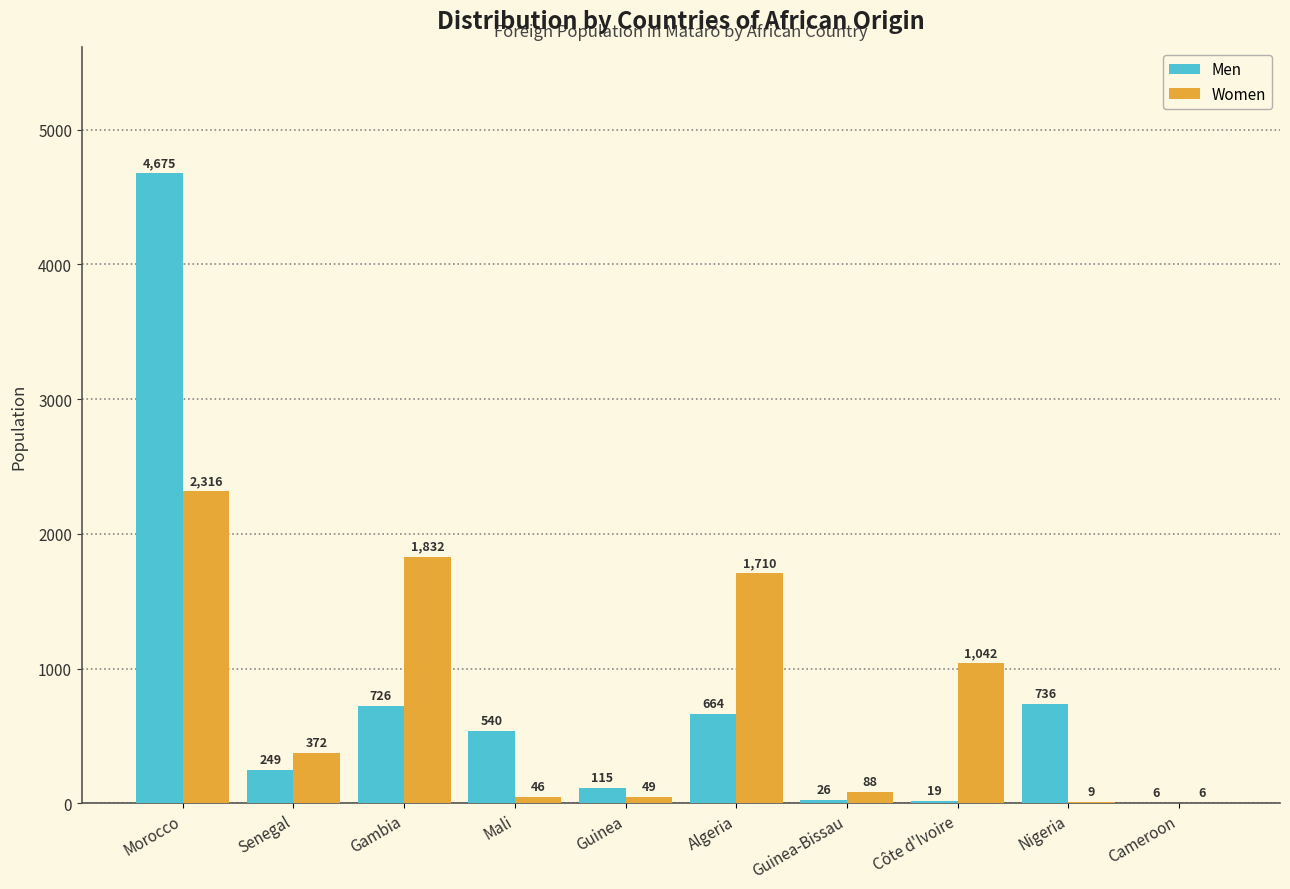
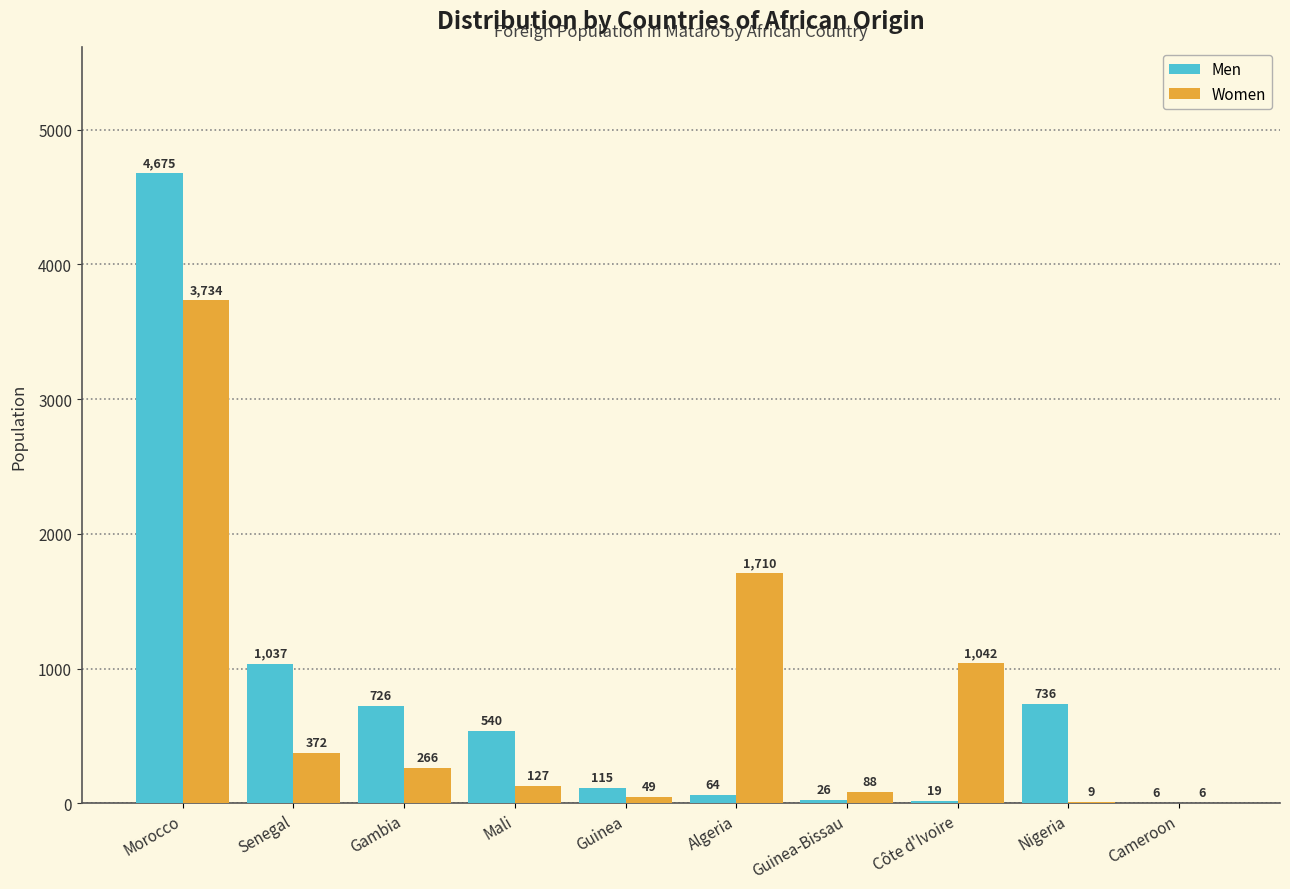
  {
    "Men": {
      "Morocco": "4,675",
-     "Senegal": "249",
+     "Senegal": "1,037",
      "Gambia": "726",
      "Mali": "540",
      "Guinea": "115",
-     "Algeria": "664",
+     "Algeria": "64",
      "Guinea-Bissau": "26",
      "Côte d'Ivoire": "19",
      "Nigeria": "736",
      "Cameroon": "6"
    },
    "Women": {
-     "Morocco": "2,316",
+     "Morocco": "3,734",
      "Senegal": "372",
-     "Gambia": "1,832",
-     "Mali": "46",
+     "Gambia": "266",
+     "Mali": "127",
      "Guinea": "49",
      "Algeria": "1,710",
      "Guinea-Bissau": "88",
      "Côte d'Ivoire": "1,042",
      "Nigeria": "9",
      "Cameroon": "6"
    }
  }
